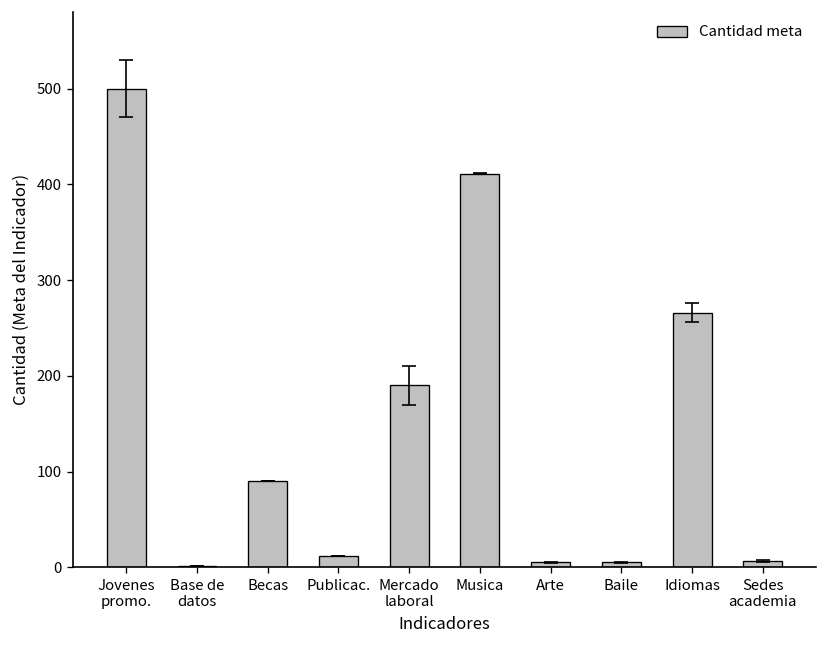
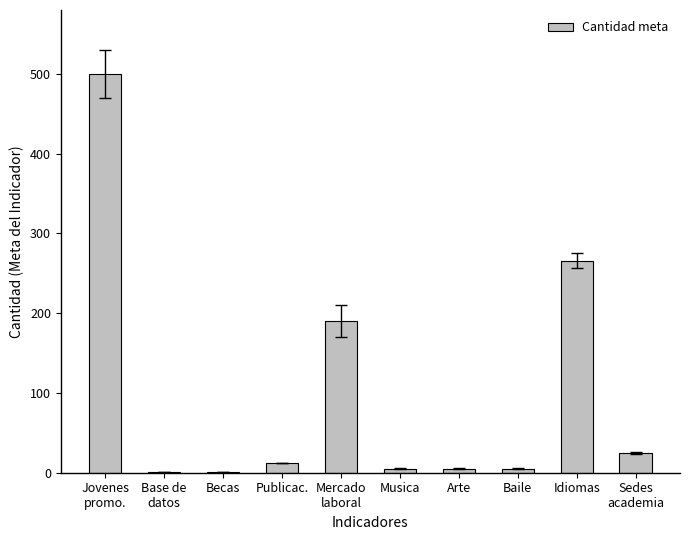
  {
    "Cantidad meta": {
      "Jovenes promo.": 500,
-     "Becas": 90,
+     "Becas": 0,
      "Publicac.": 10,
      "Mercado laboral": 190,
-     "Musica": 410,
+     "Musica": 10,
      "Arte": 10,
      "Baile": 10,
      "Idiomas": 270,
-     "Sedes academia": 10
+     "Sedes academia": 30
    }
  }
